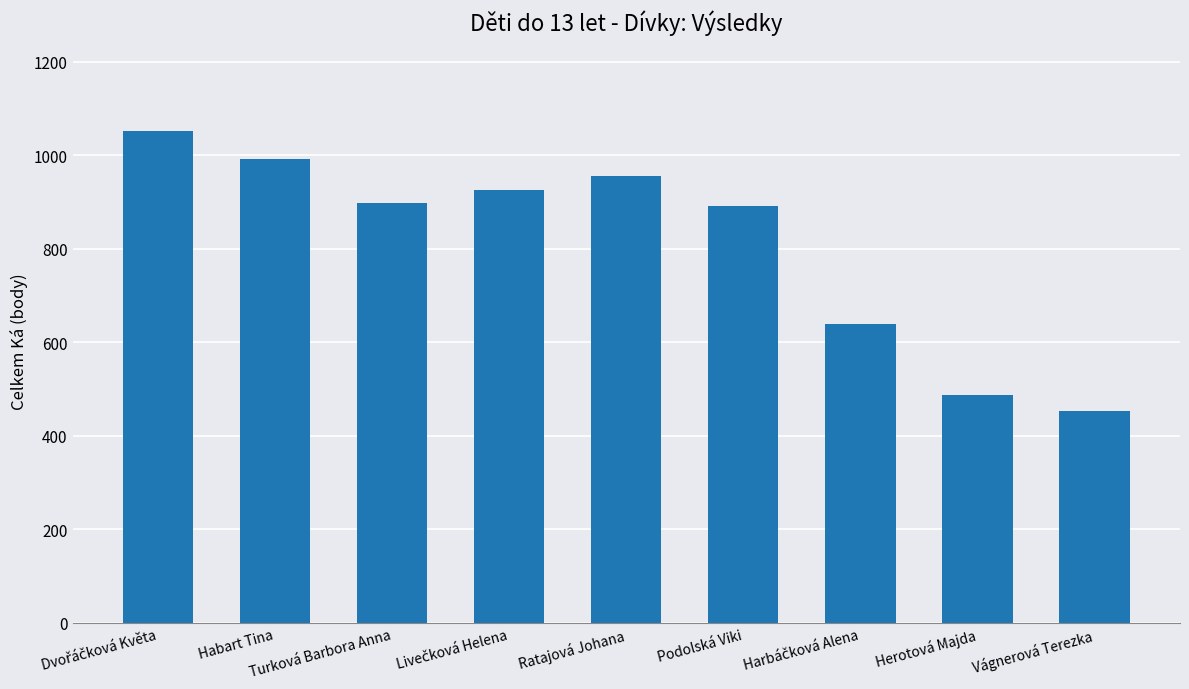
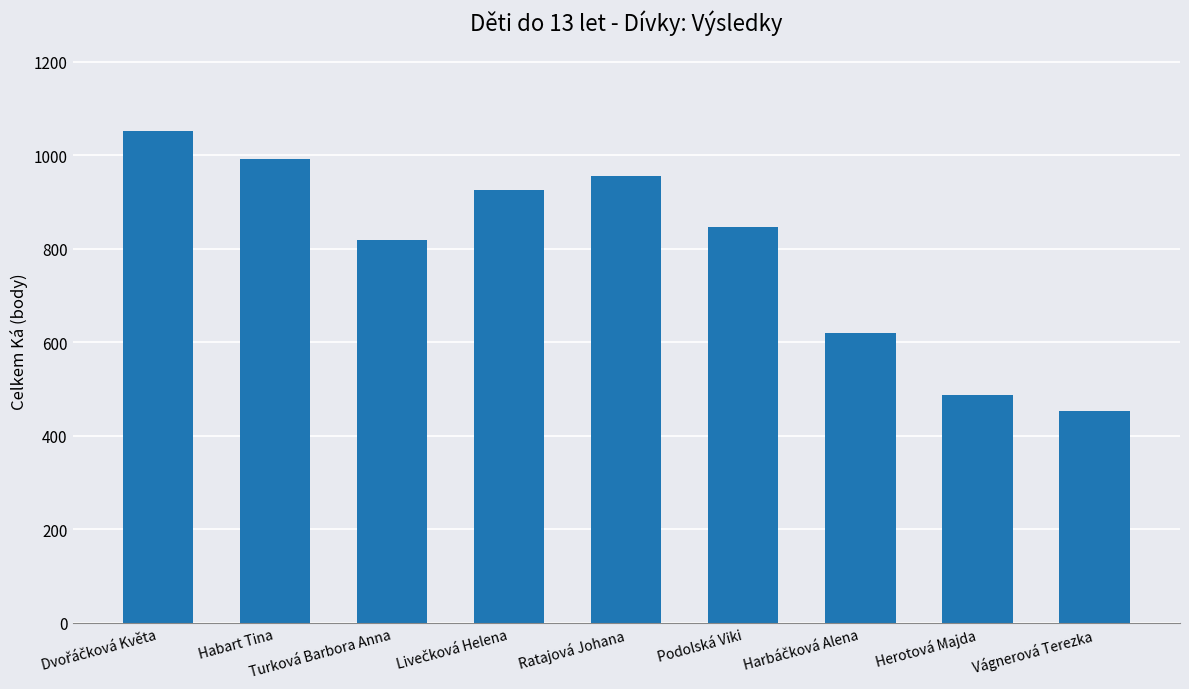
  {
    "Dvořáčková Květa": 1050,
    "Habart Tina": 990,
-   "Turková Barbora Anna": 900,
+   "Turková Barbora Anna": 820,
    "Livečková Helena": 930,
    "Ratajová Johana": 960,
-   "Podolská Viki": 890,
-   "Harbáčková Alena": 640,
+   "Podolská Viki": 850,
+   "Harbáčková Alena": 620,
    "Herotová Majda": 490,
    "Vágnerová Terezka": 450
  }
